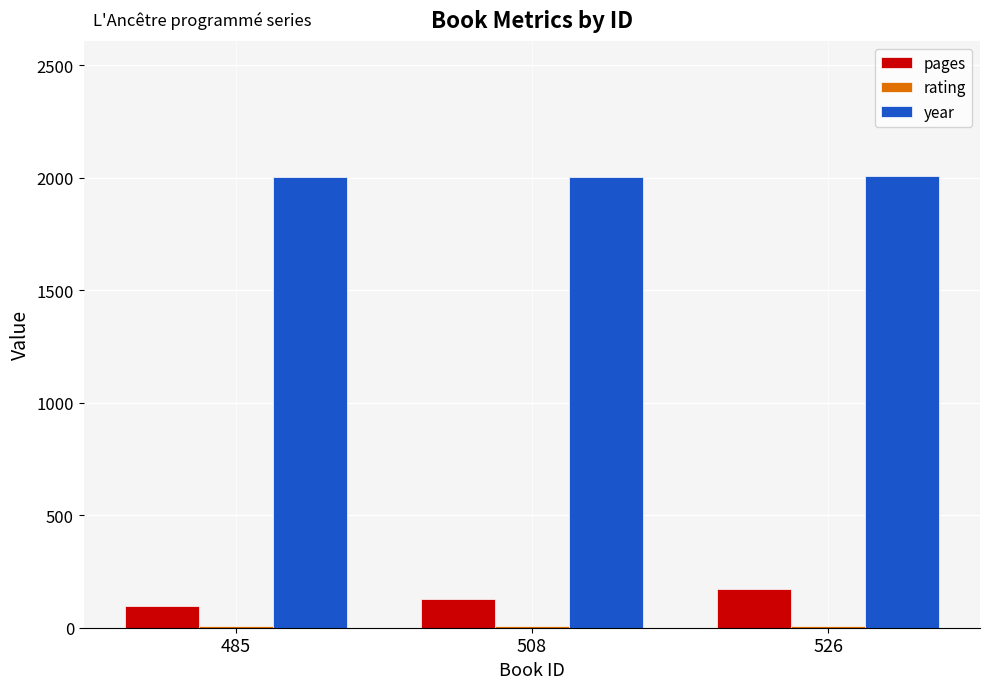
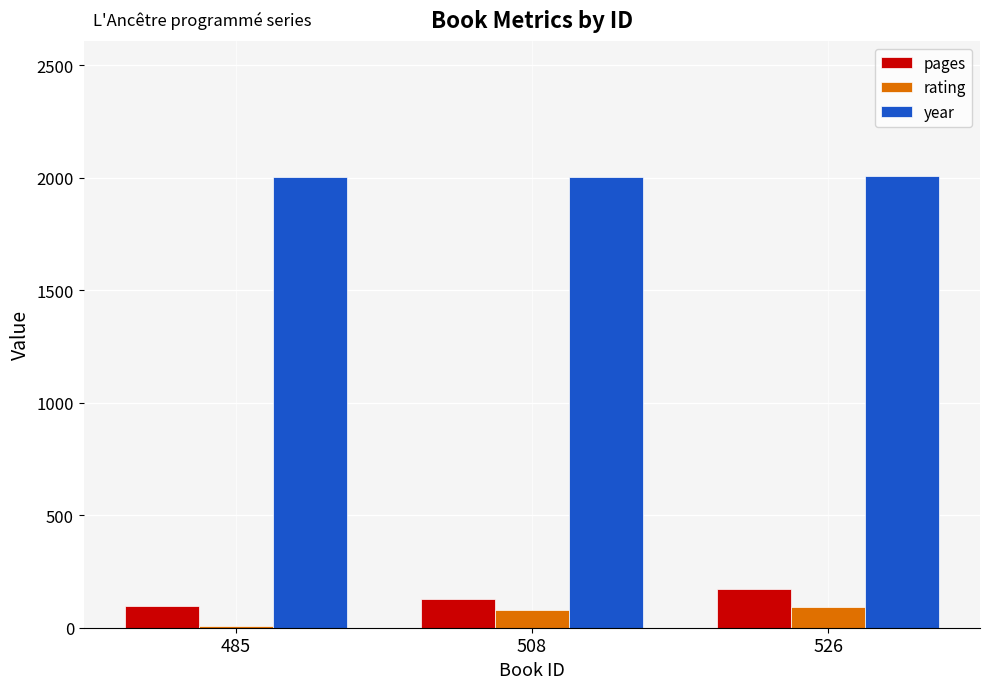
  {
    "pages": {
      "485": 100,
      "508": 130,
      "526": 170
    },
    "rating": {
-     "508": 10,
-     "526": 10
+     "508": 80,
+     "526": 90
    },
    "year": {
      "485": 2000,
      "508": 2000,
      "526": 2010
    }
  }
